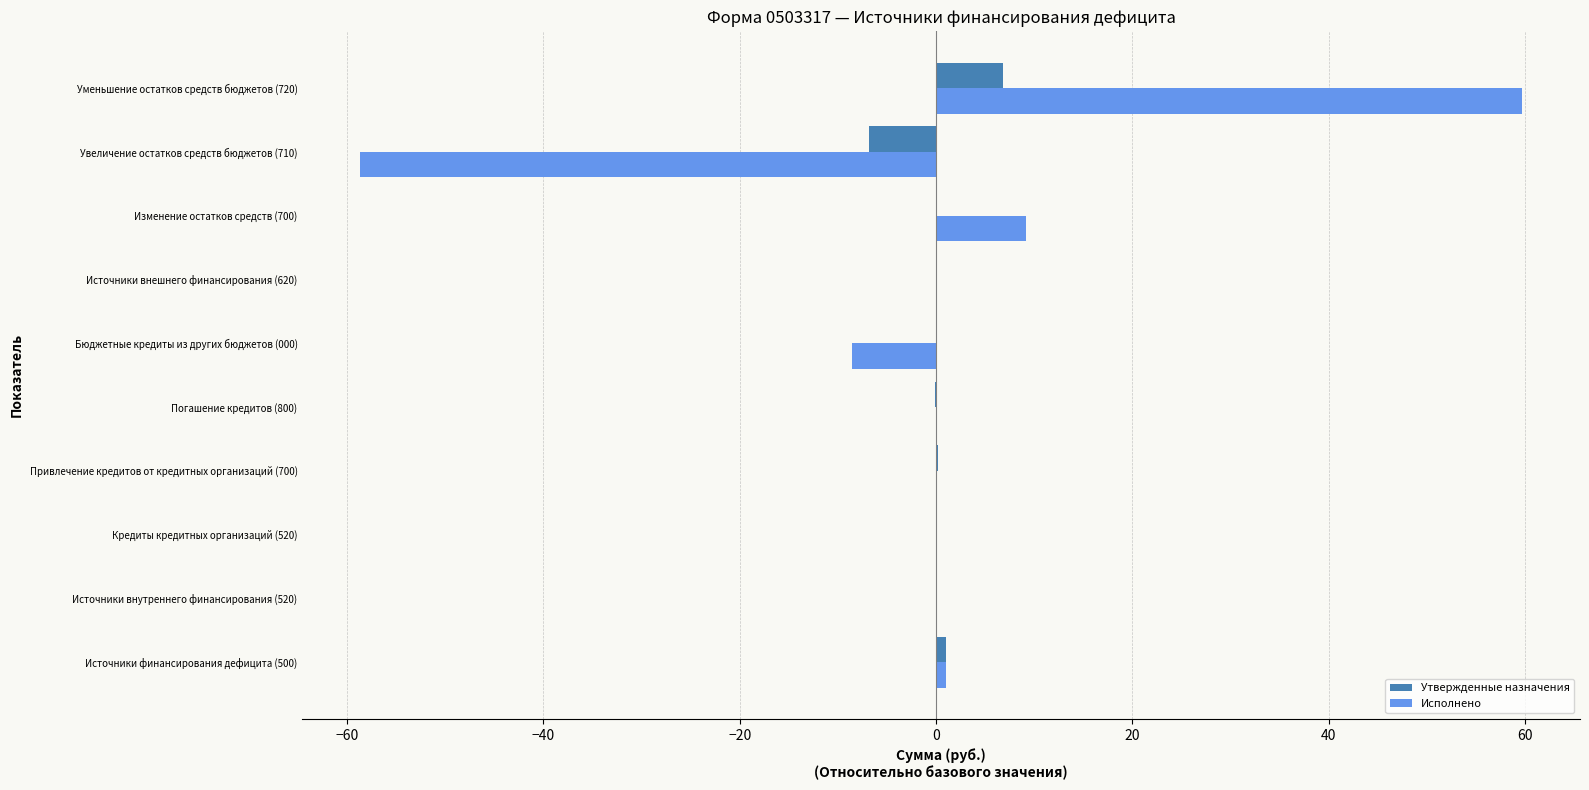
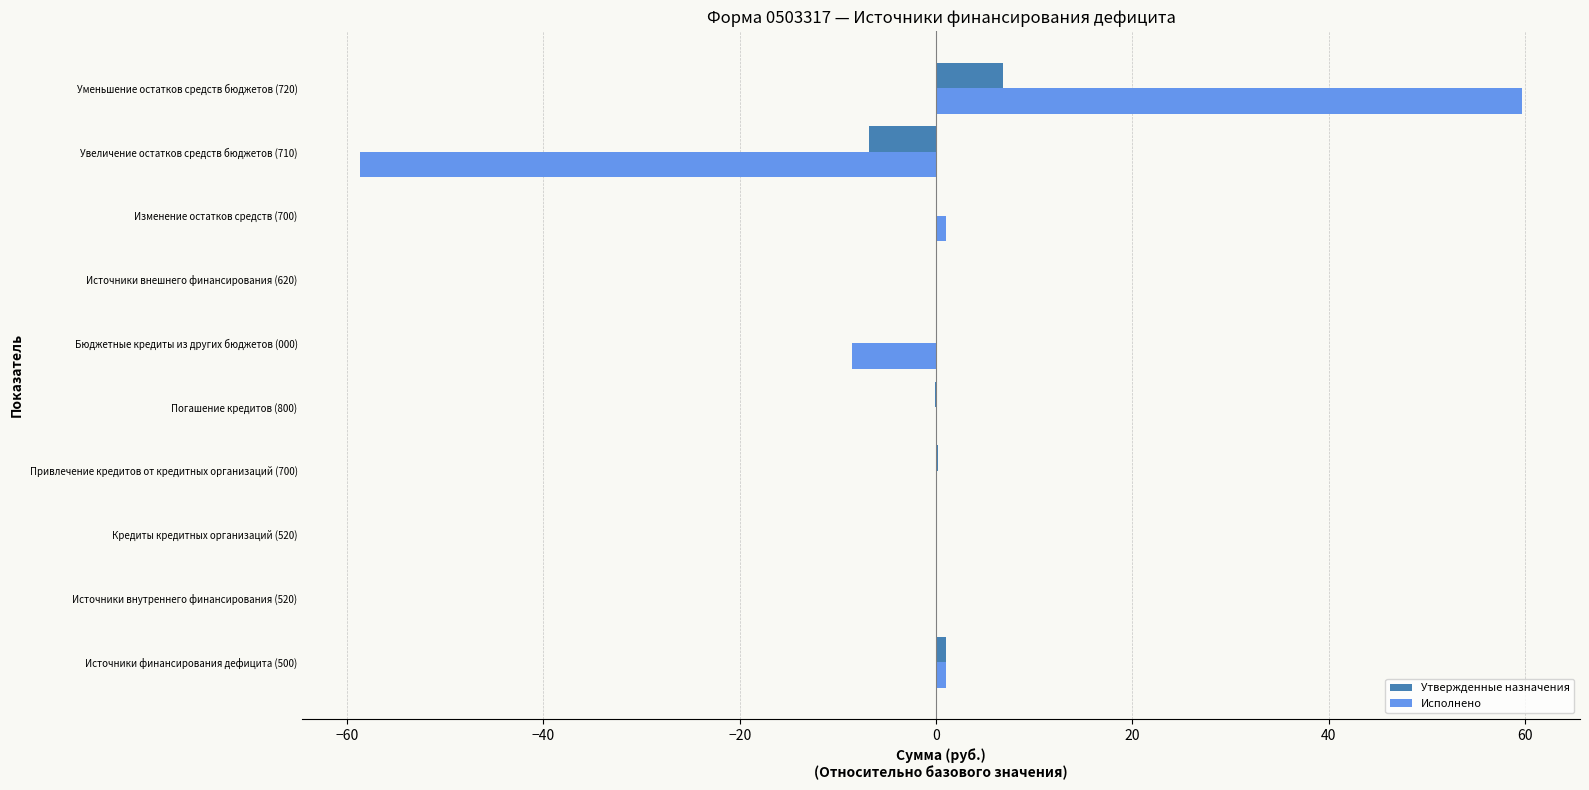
  {
    "Утвержденные назначения": {
      "Уменьшение остатков средств бюджетов (720)": 7,
      "Увеличение остатков средств бюджетов (710)": -7,
      "Источники внешнего финансирования (620)": 0,
      "Источники финансирования дефицита (500)": 1
    },
    "Исполнено": {
      "Уменьшение остатков средств бюджетов (720)": 60,
      "Увеличение остатков средств бюджетов (710)": -59,
-     "Изменение остатков средств (700)": 9,
+     "Изменение остатков средств (700)": 1,
      "Источники внешнего финансирования (620)": 0,
      "Бюджетные кредиты из других бюджетов (000)": -9,
      "Погашение кредитов (800)": 0,
      "Привлечение кредитов от кредитных организаций (700)": 0,
      "Кредиты кредитных организаций (520)": 0,
      "Источники финансирования дефицита (500)": 1
    }
  }
